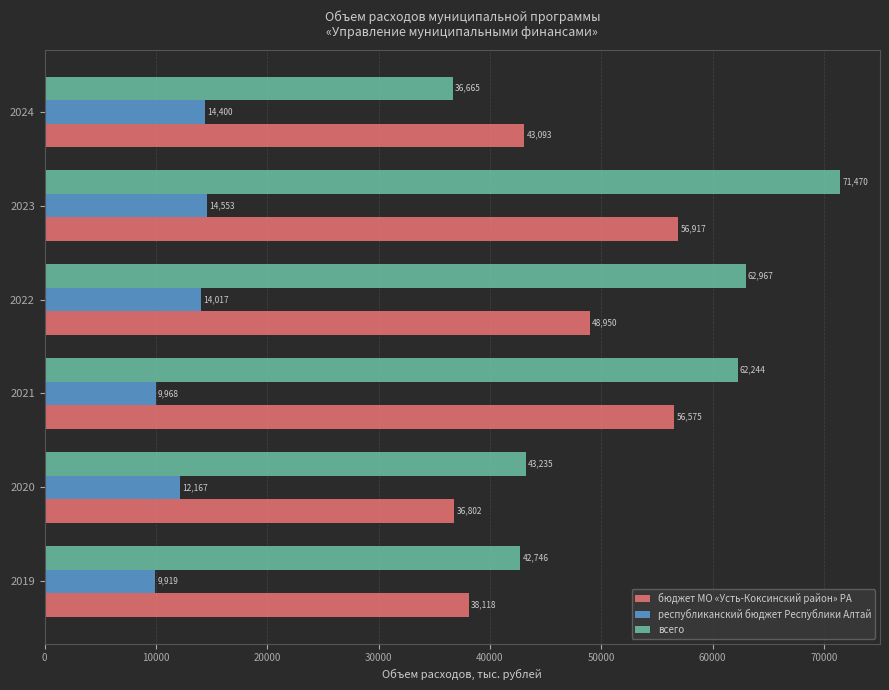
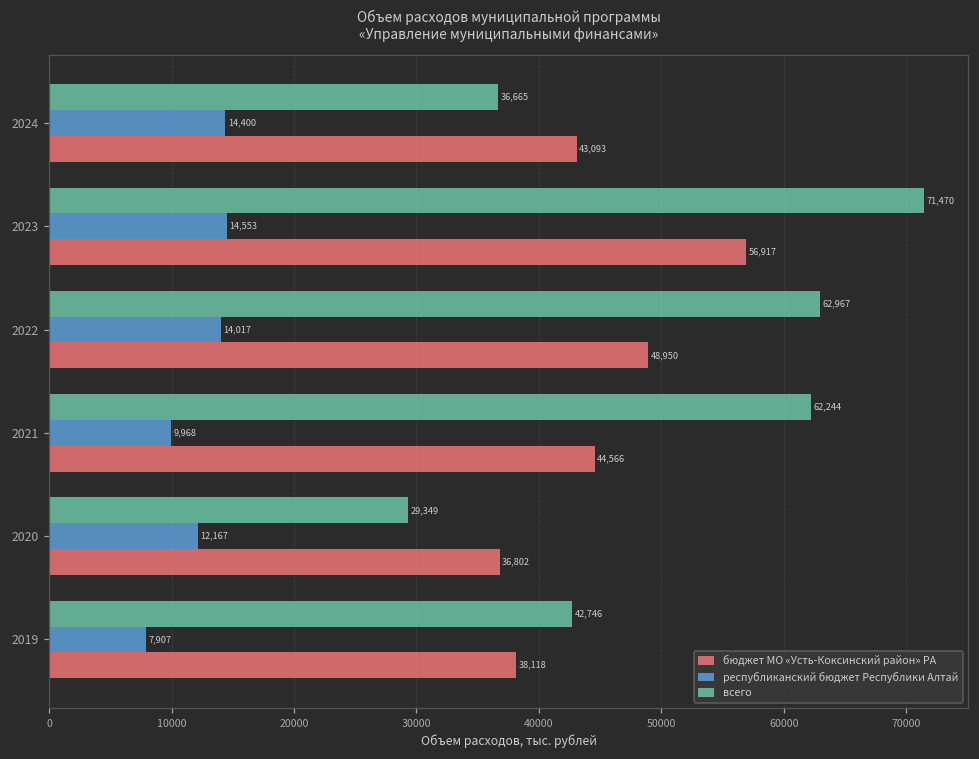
  {
    "бюджет МО «Усть-Коксинский район» РА": {
      "2024": "43,093",
      "2023": "56,917",
      "2022": "48,950",
-     "2021": "56,575",
+     "2021": "44,566",
      "2020": "36,802",
      "2019": "38,118"
    },
    "республиканский бюджет Республики Алтай": {
      "2024": "14,400",
      "2023": "14,553",
      "2022": "14,017",
      "2021": "9,968",
      "2020": "12,167",
-     "2019": "9,919"
+     "2019": "7,907"
    },
    "всего": {
      "2024": "36,665",
      "2023": "71,470",
      "2022": "62,967",
      "2021": "62,244",
-     "2020": "43,235",
+     "2020": "29,349",
      "2019": "42,746"
    }
  }
